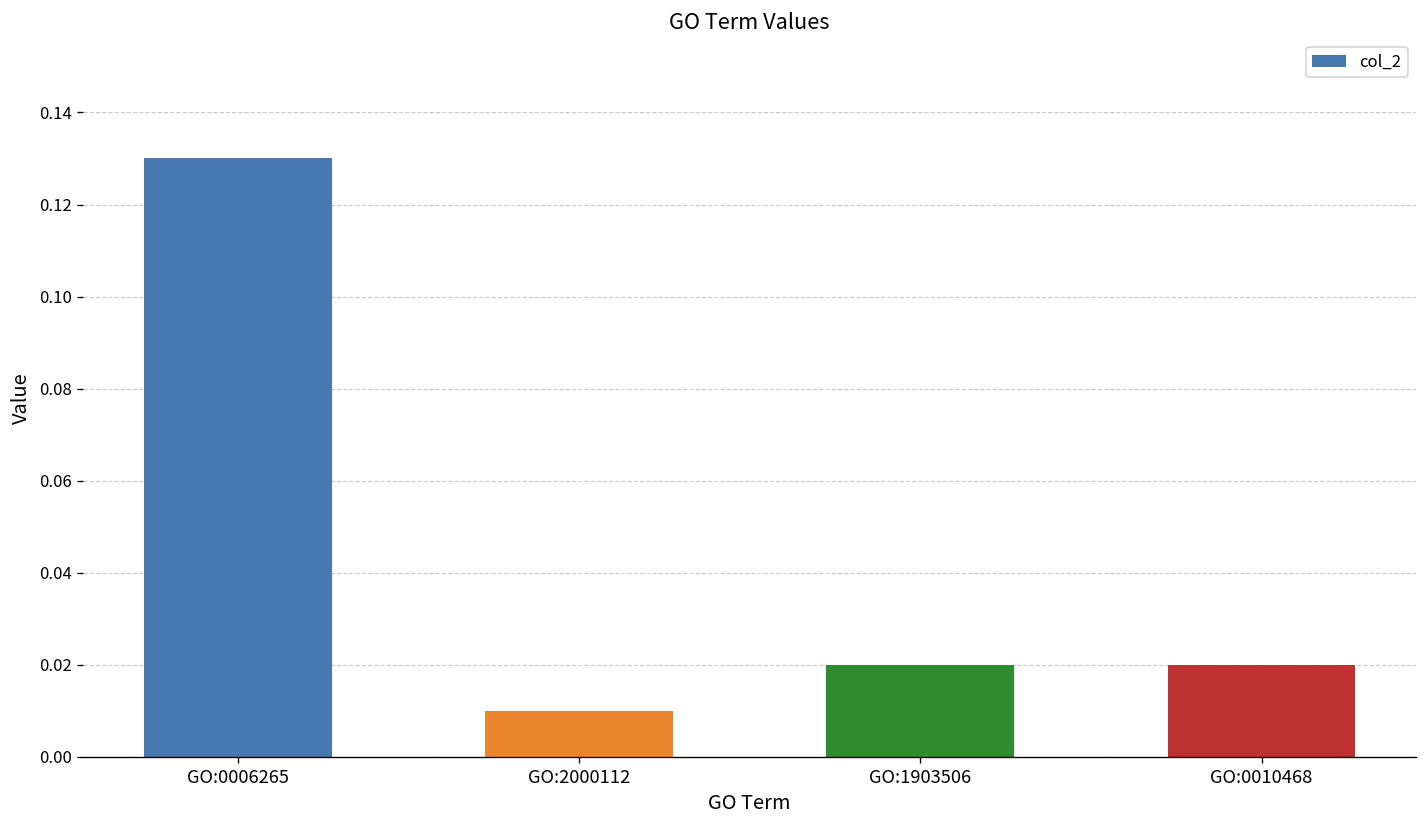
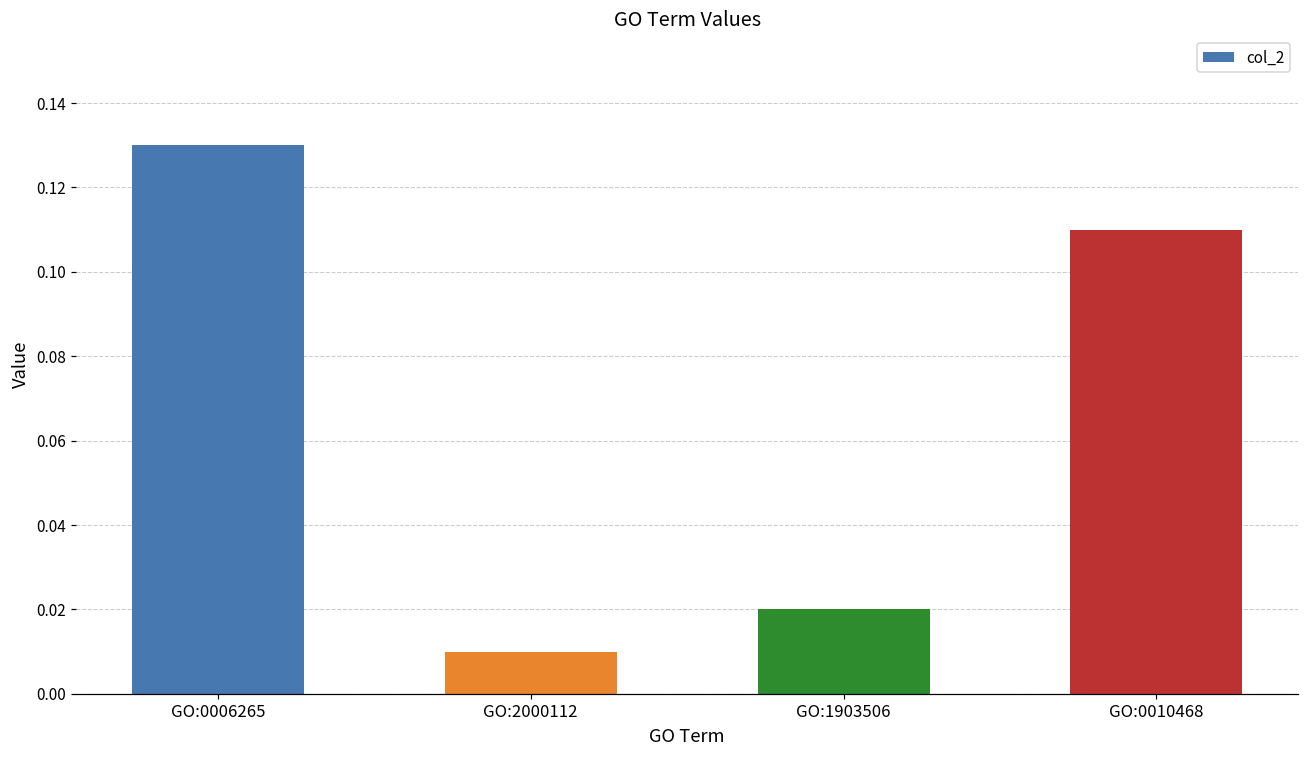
  {
    "GO:0006265": 0.13,
    "GO:2000112": 0.01,
    "GO:1903506": 0.02,
-   "GO:0010468": 0.02
+   "GO:0010468": 0.11
  }
